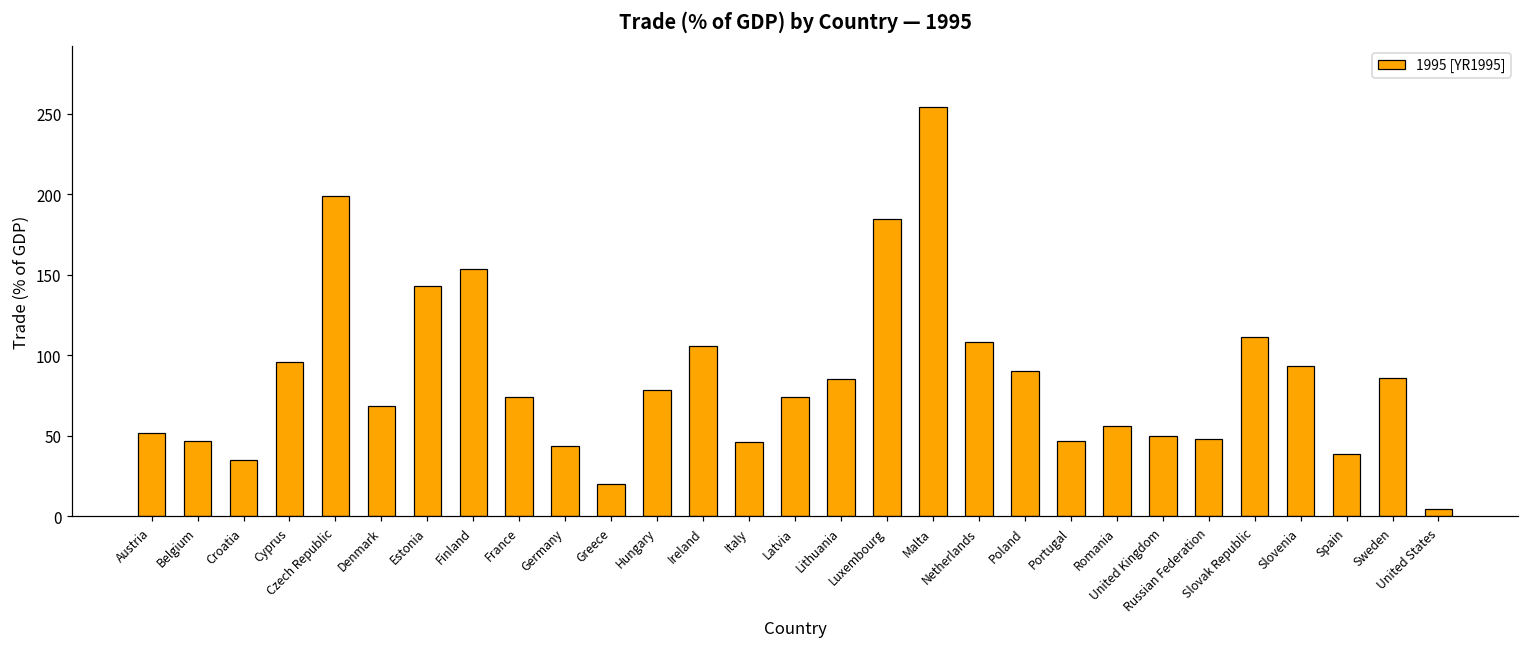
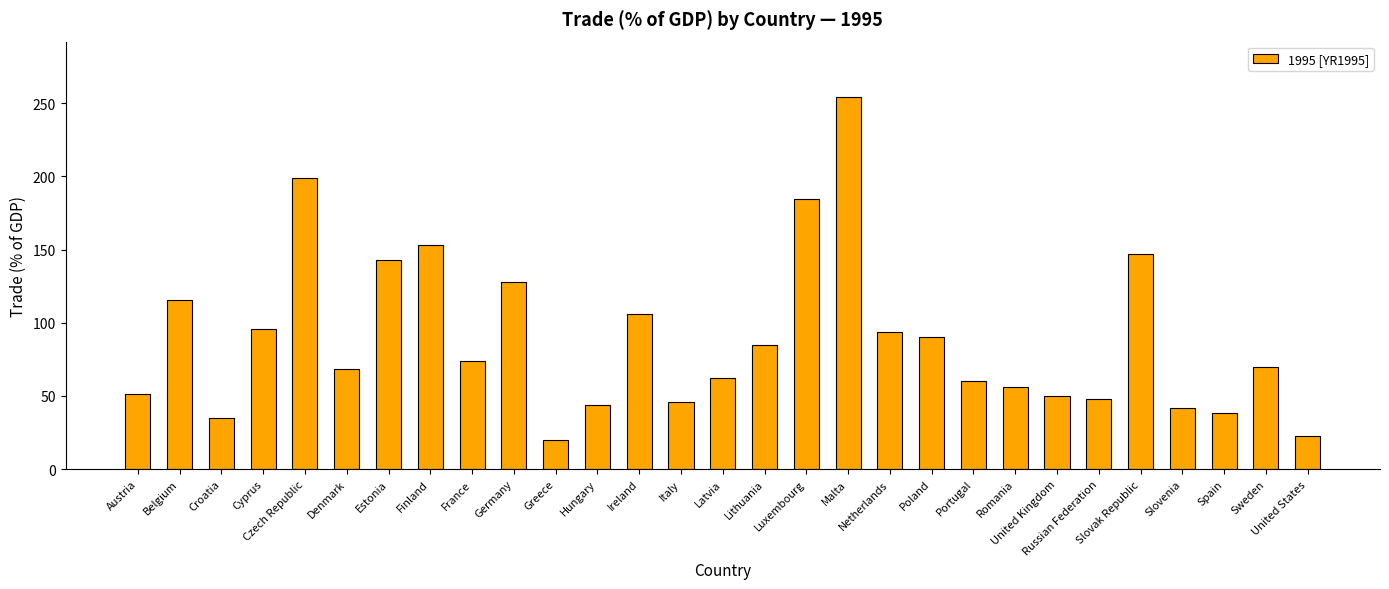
  {
    "Austria": 51,
-   "Belgium": 47,
+   "Belgium": 116,
    "Croatia": 35,
    "Cyprus": 96,
    "Czech Republic": 199,
    "Denmark": 69,
    "Estonia": 143,
    "Finland": 153,
    "France": 74,
-   "Germany": 44,
+   "Germany": 128,
    "Greece": 20,
-   "Hungary": 78,
+   "Hungary": 44,
    "Ireland": 106,
    "Italy": 46,
-   "Latvia": 74,
+   "Latvia": 62,
    "Lithuania": 85,
    "Luxembourg": 185,
    "Malta": 254,
-   "Netherlands": 108,
+   "Netherlands": 93,
    "Poland": 90,
-   "Portugal": 47,
+   "Portugal": 60,
    "Romania": 56,
    "United Kingdom": 50,
    "Russian Federation": 48,
-   "Slovak Republic": 111,
-   "Slovenia": 93,
+   "Slovak Republic": 147,
+   "Slovenia": 42,
    "Spain": 38,
-   "Sweden": 85,
-   "United States": 5
+   "Sweden": 70,
+   "United States": 22
  }
